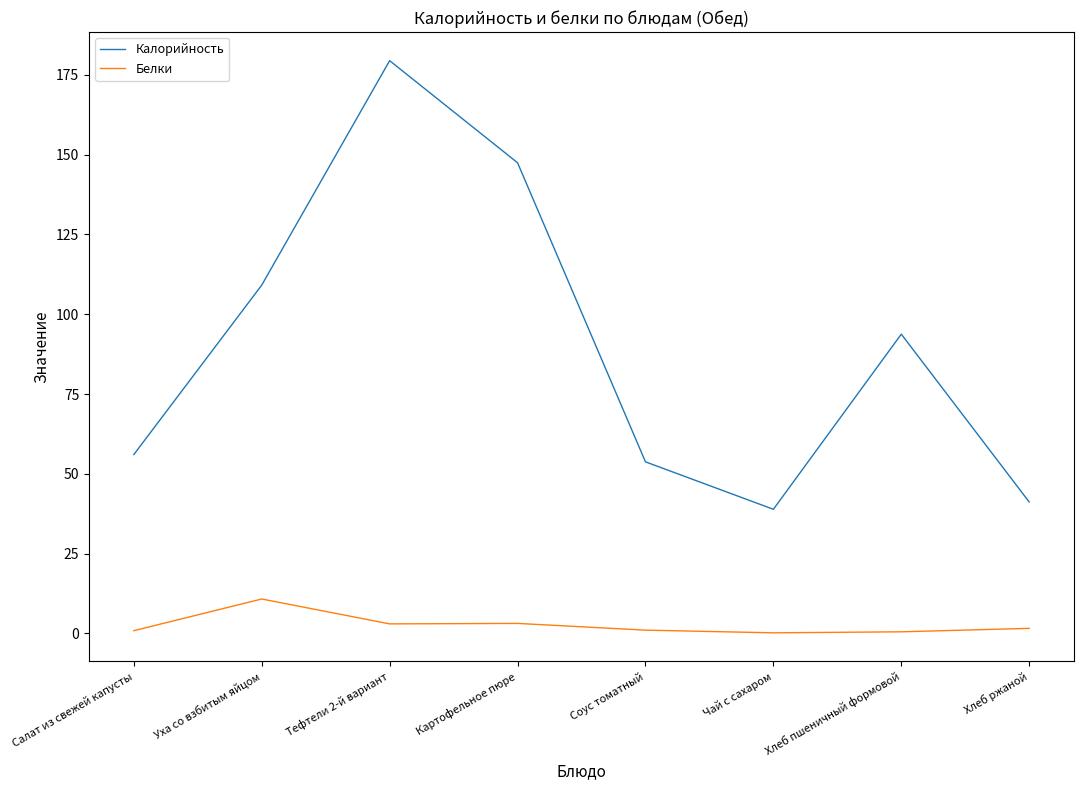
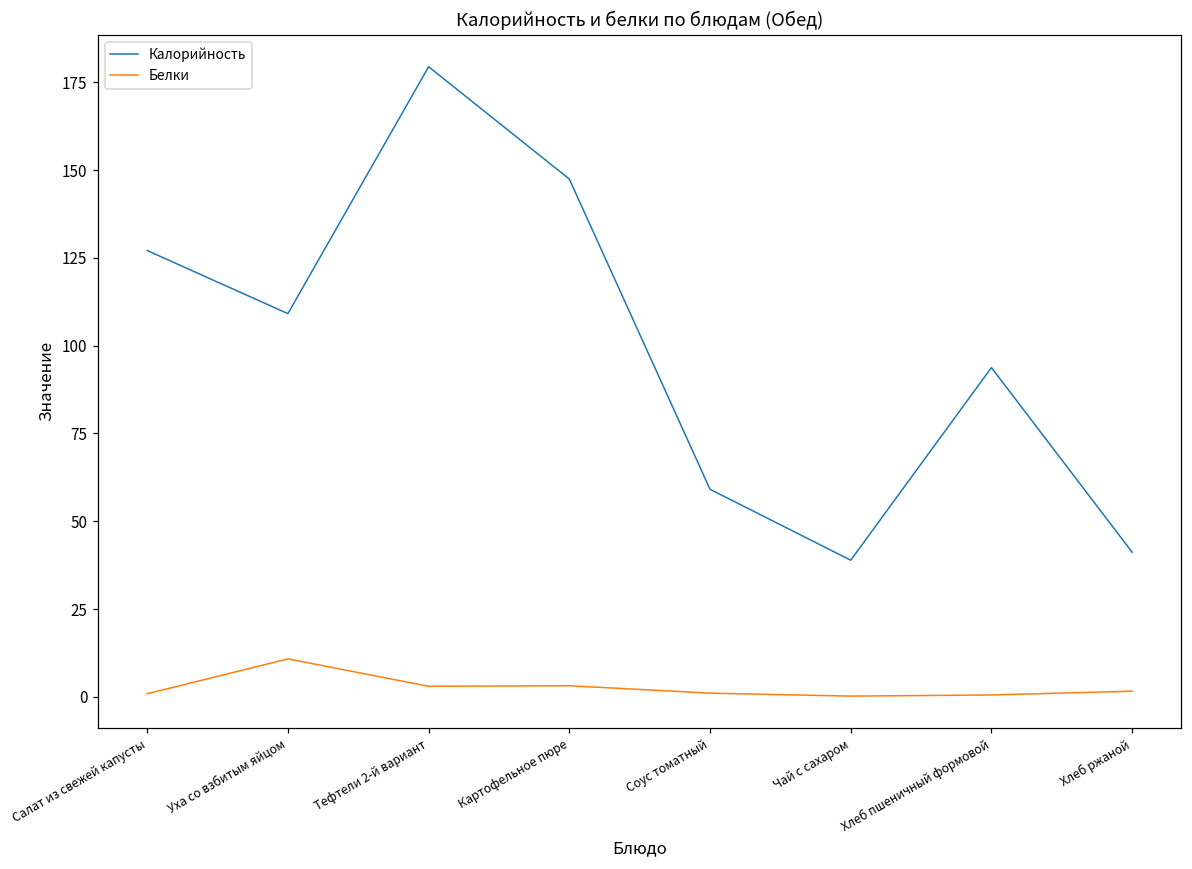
  {
    "Калорийность": {
-     "Салат из свежей капусты": 56,
+     "Салат из свежей капусты": 127,
      "Уха со взбитым яйцом": 109,
      "Тефтели 2-й вариант": 179,
      "Картофельное пюре": 147,
-     "Соус томатный": 54,
+     "Соус томатный": 59,
      "Чай с сахаром": 39,
      "Хлеб пшеничный формовой": 94,
      "Хлеб ржаной": 41
    },
    "Белки": {
      "Салат из свежей капусты": 1,
      "Уха со взбитым яйцом": 11,
      "Тефтели 2-й вариант": 3,
      "Картофельное пюре": 3,
      "Соус томатный": 1,
      "Чай с сахаром": 0,
      "Хлеб пшеничный формовой": 1,
      "Хлеб ржаной": 2
    }
  }
